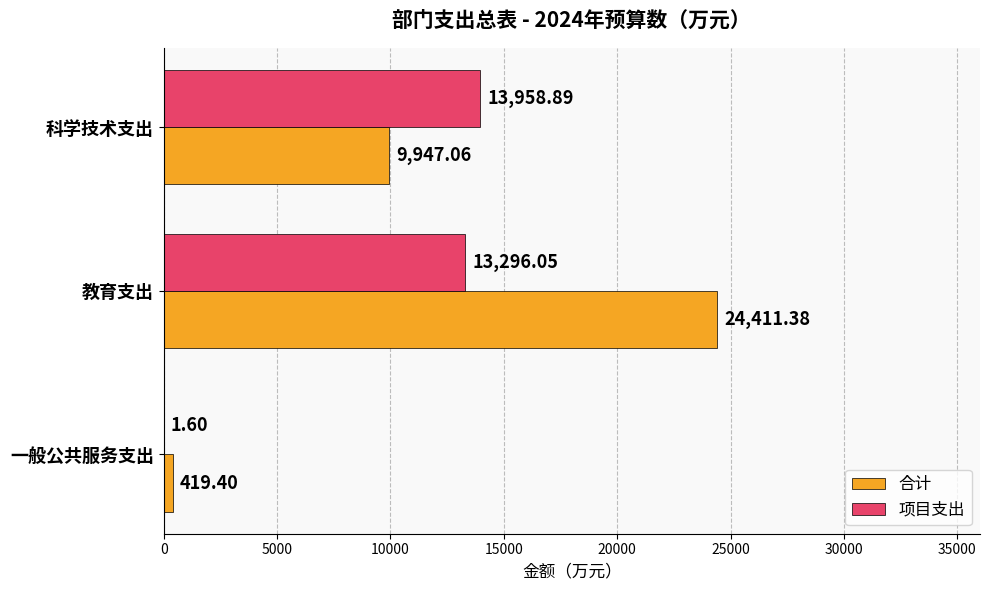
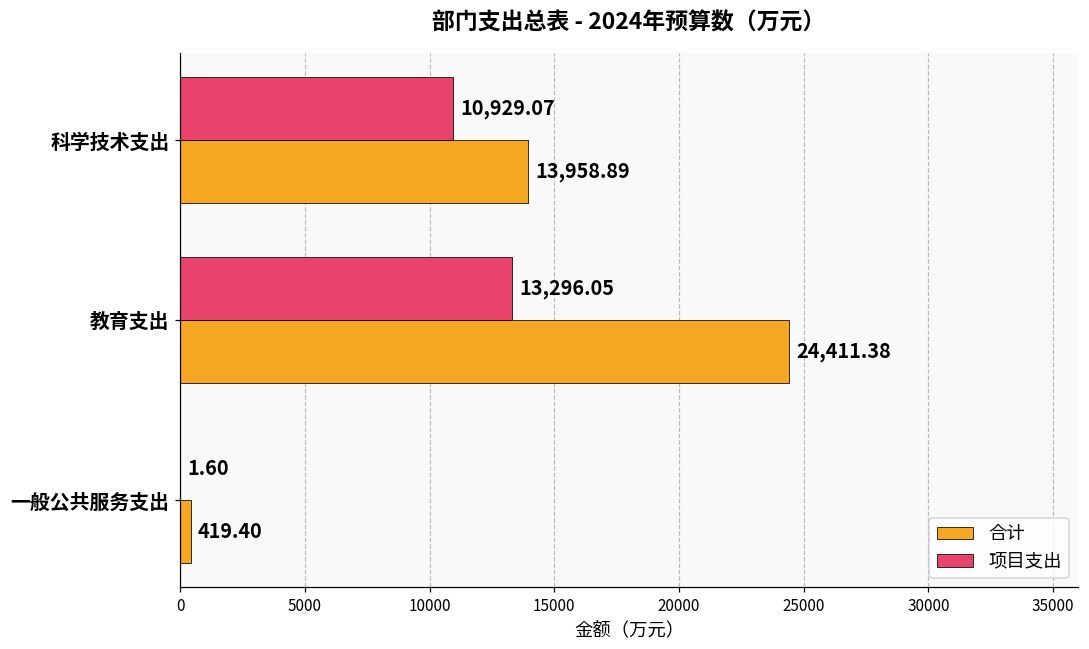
  {
    "合计": {
-     "科学技术支出": "9,947.06",
+     "科学技术支出": "13,958.89",
      "教育支出": "24,411.38",
      "一般公共服务支出": "419.40"
    },
    "项目支出": {
-     "科学技术支出": "13,958.89",
+     "科学技术支出": "10,929.07",
      "教育支出": "13,296.05",
      "一般公共服务支出": "1.60"
    }
  }
